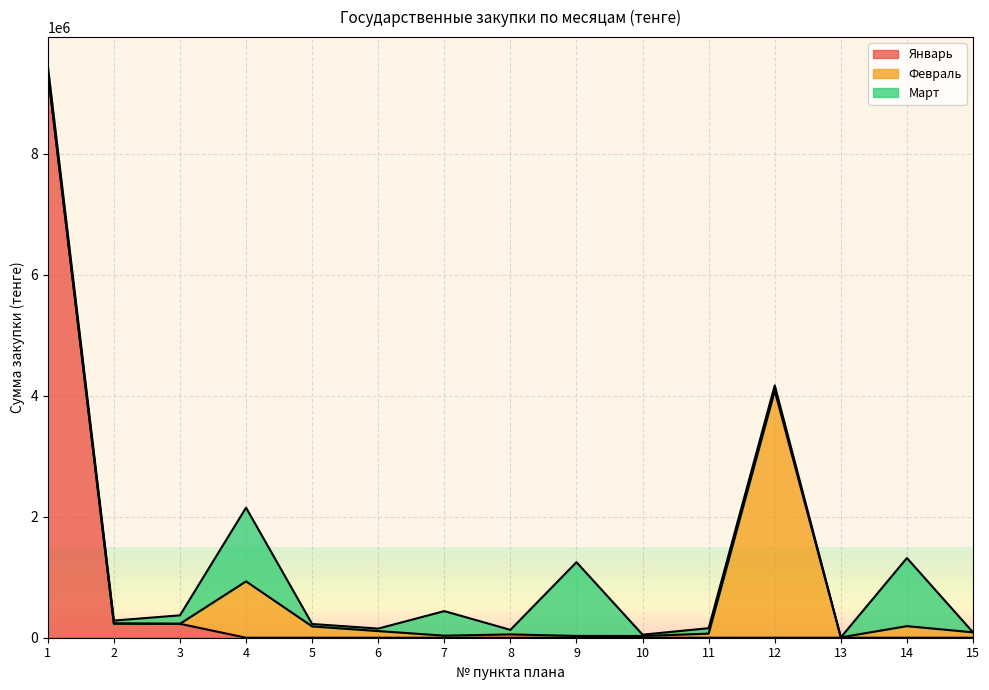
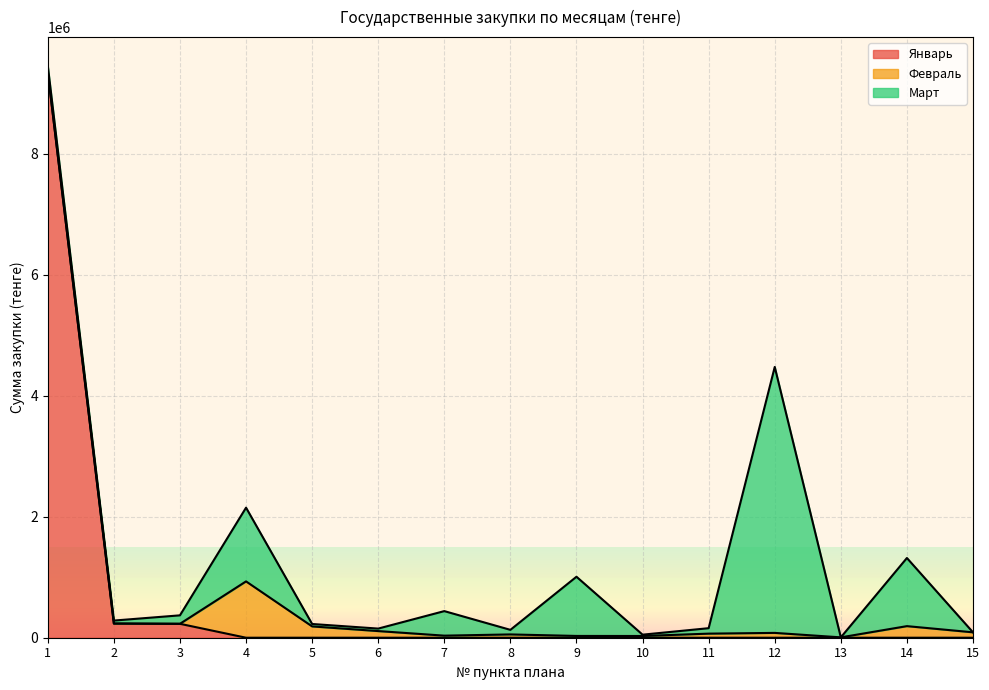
  {
    "Январь": {
      "4": 0,
      "5": 0,
      "6": 0,
      "8": 0,
      "11": 0,
      "12": 0,
      "14": 0,
      "15": 0
    },
    "Февраль": {
      "4": 900000,
      "8": 100000,
      "11": 100000,
-     "12": 4100000,
+     "12": 100000,
      "14": 200000
    },
    "Март": {
      "1": 100000,
      "2": 0,
      "3": 100000,
      "4": 1200000,
      "7": 400000,
      "8": 100000,
-     "9": 1200000,
+     "9": 1000000,
      "11": 100000,
-     "12": 100000,
+     "12": 4400000,
      "14": 1100000
    }
  }
